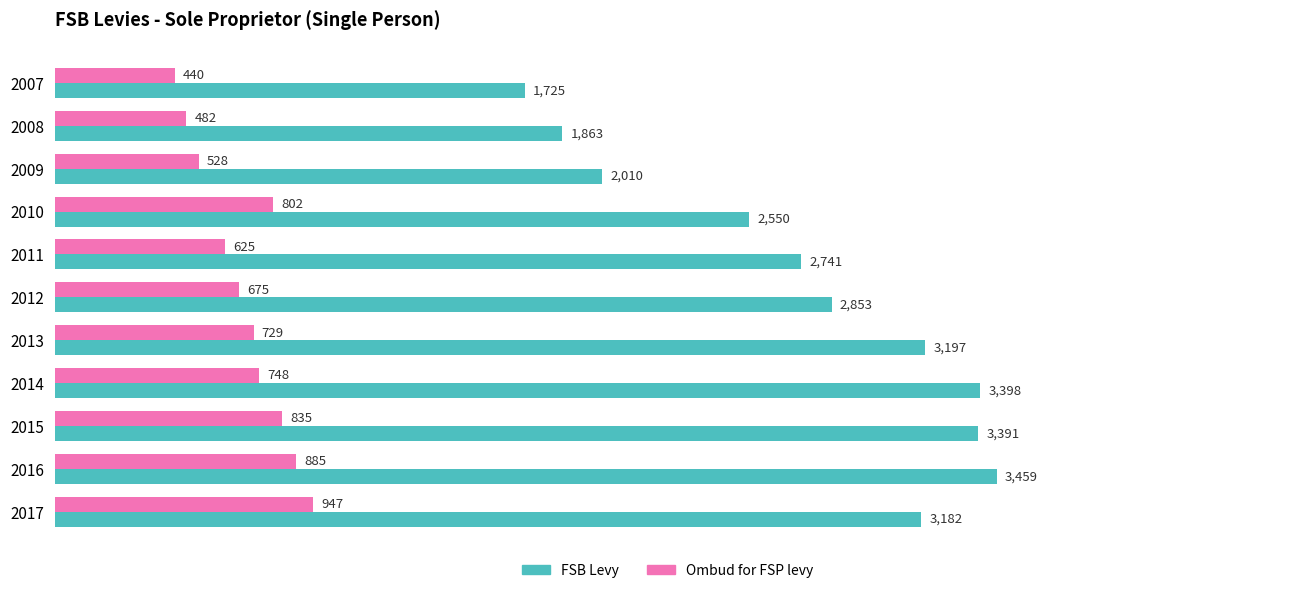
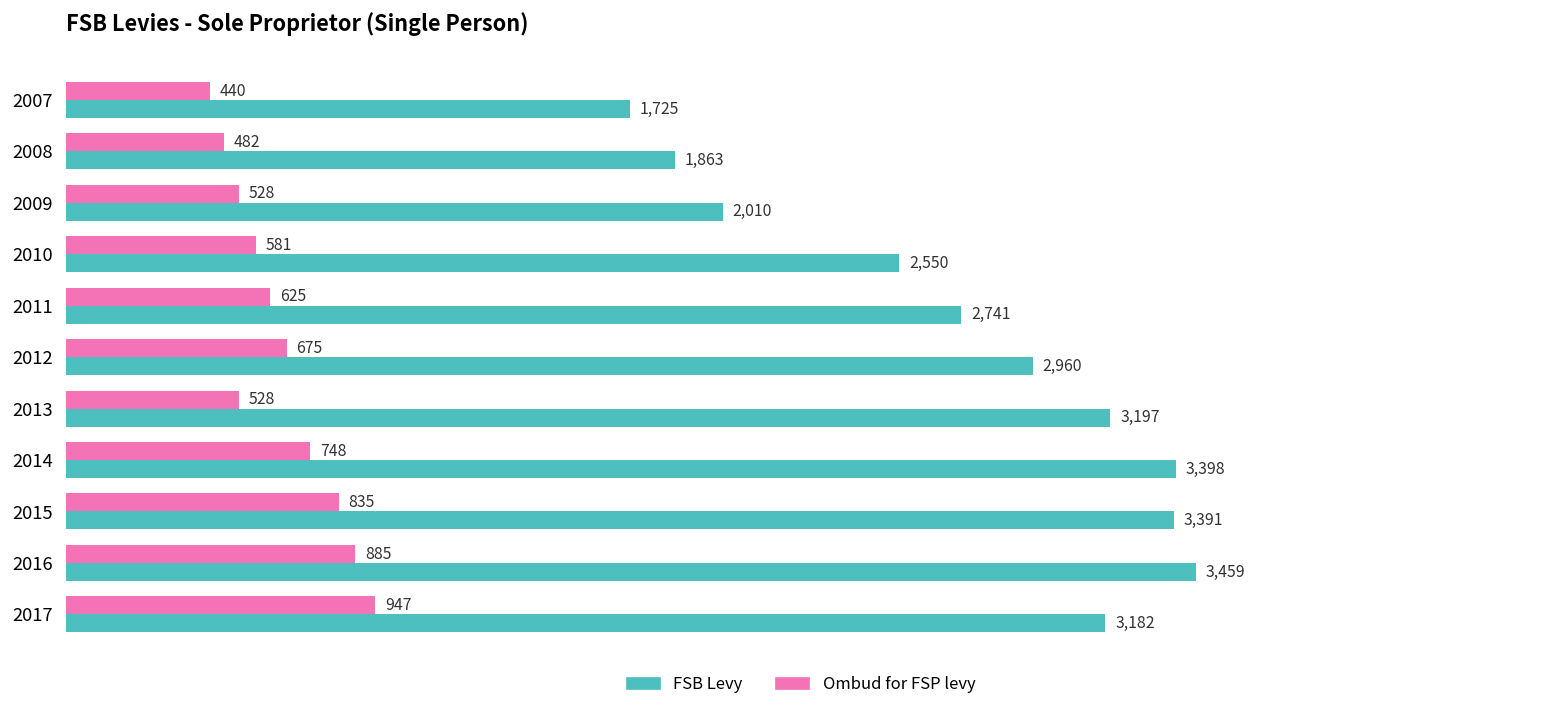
  {
    "FSB Levy": {
      "2007": "1,725",
      "2008": "1,863",
      "2009": "2,010",
      "2010": "2,550",
      "2011": "2,741",
-     "2012": "2,853",
+     "2012": "2,960",
      "2013": "3,197",
      "2014": "3,398",
      "2015": "3,391",
      "2016": "3,459",
      "2017": "3,182"
    },
    "Ombud for FSP levy": {
      "2007": "440",
      "2008": "482",
      "2009": "528",
-     "2010": "802",
+     "2010": "581",
      "2011": "625",
      "2012": "675",
-     "2013": "729",
+     "2013": "528",
      "2014": "748",
      "2015": "835",
      "2016": "885",
      "2017": "947"
    }
  }
